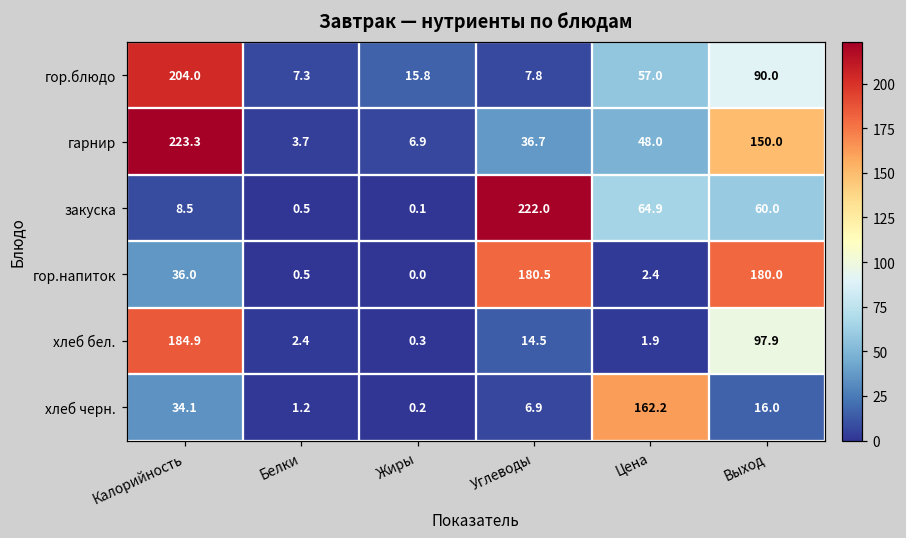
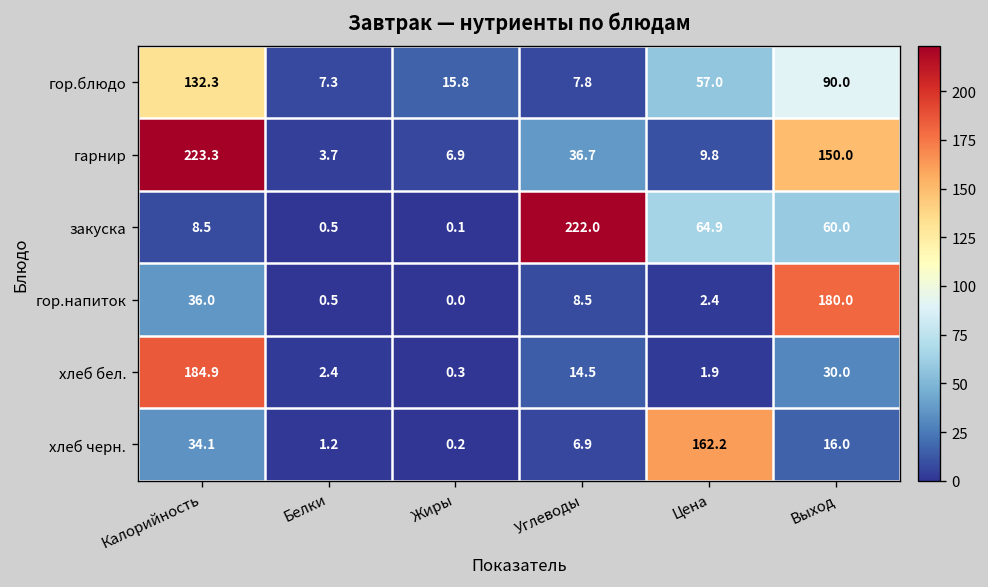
  {
    "гор.блюдо": {
-     "Калорийность": 204.0,
+     "Калорийность": 132.3,
      "Белки": 7.3,
      "Жиры": 15.8,
      "Углеводы": 7.8,
      "Цена": 57.0,
      "Выход": 90.0
    },
    "гарнир": {
      "Калорийность": 223.3,
      "Белки": 3.7,
      "Жиры": 6.9,
      "Углеводы": 36.7,
-     "Цена": 48.0,
+     "Цена": 9.8,
      "Выход": 150.0
    },
    "закуска": {
      "Калорийность": 8.5,
      "Белки": 0.5,
      "Жиры": 0.1,
      "Углеводы": 222.0,
      "Цена": 64.9,
      "Выход": 60.0
    },
    "гор.напиток": {
      "Калорийность": 36.0,
      "Белки": 0.5,
      "Жиры": 0.0,
-     "Углеводы": 180.5,
+     "Углеводы": 8.5,
      "Цена": 2.4,
      "Выход": 180.0
    },
    "хлеб бел.": {
      "Калорийность": 184.9,
      "Белки": 2.4,
      "Жиры": 0.3,
      "Углеводы": 14.5,
      "Цена": 1.9,
-     "Выход": 97.9
+     "Выход": 30.0
    },
    "хлеб черн.": {
      "Калорийность": 34.1,
      "Белки": 1.2,
      "Жиры": 0.2,
      "Углеводы": 6.9,
      "Цена": 162.2,
      "Выход": 16.0
    }
  }
